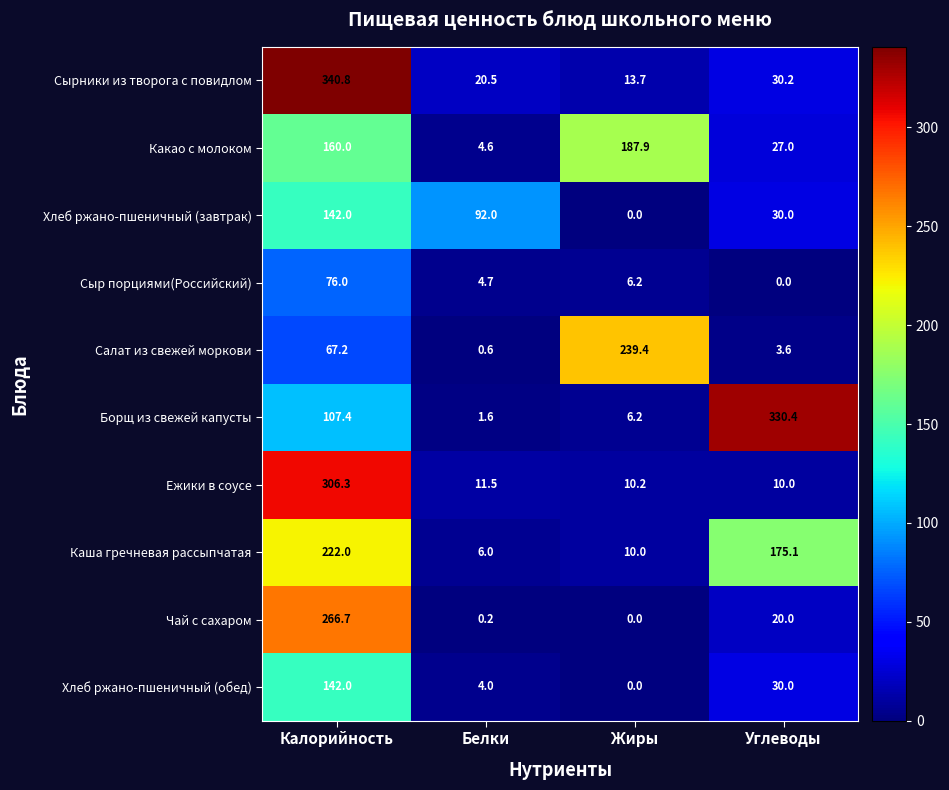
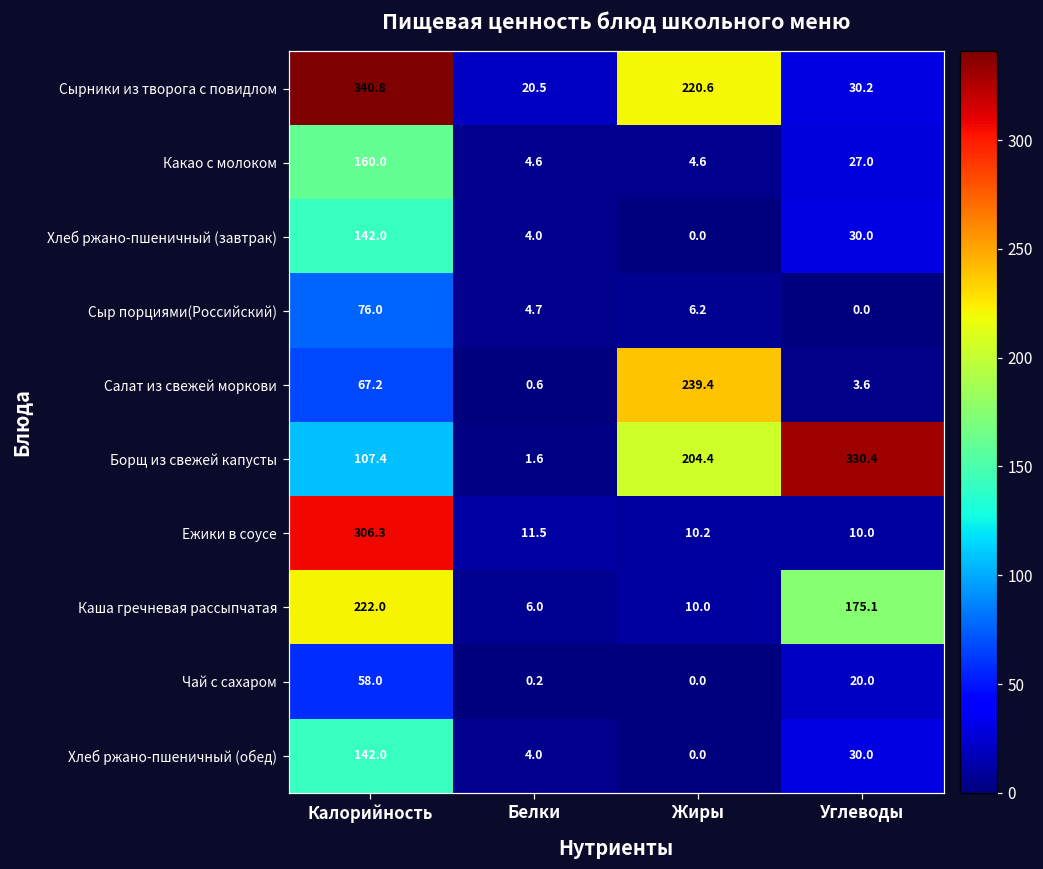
  {
    "Сырники из творога с повидлом": {
      "Калорийность": 340.8,
      "Белки": 20.5,
-     "Жиры": 13.7,
+     "Жиры": 220.6,
      "Углеводы": 30.2
    },
    "Какао с молоком": {
      "Калорийность": 160.0,
      "Белки": 4.6,
-     "Жиры": 187.9,
+     "Жиры": 4.6,
      "Углеводы": 27.0
    },
    "Хлеб ржано-пшеничный (завтрак)": {
      "Калорийность": 142.0,
-     "Белки": 92.0,
+     "Белки": 4.0,
      "Жиры": 0.0,
      "Углеводы": 30.0
    },
    "Сыр порциями(Российский)": {
      "Калорийность": 76.0,
      "Белки": 4.7,
      "Жиры": 6.2,
      "Углеводы": 0.0
    },
    "Салат из свежей моркови": {
      "Калорийность": 67.2,
      "Белки": 0.6,
      "Жиры": 239.4,
      "Углеводы": 3.6
    },
    "Борщ из свежей капусты": {
      "Калорийность": 107.4,
      "Белки": 1.6,
-     "Жиры": 6.2,
+     "Жиры": 204.4,
      "Углеводы": 330.4
    },
    "Ежики в соусе": {
      "Калорийность": 306.3,
      "Белки": 11.5,
      "Жиры": 10.2,
      "Углеводы": 10.0
    },
    "Каша гречневая рассыпчатая": {
      "Калорийность": 222.0,
      "Белки": 6.0,
      "Жиры": 10.0,
      "Углеводы": 175.1
    },
    "Чай с сахаром": {
-     "Калорийность": 266.7,
+     "Калорийность": 58.0,
      "Белки": 0.2,
      "Жиры": 0.0,
      "Углеводы": 20.0
    },
    "Хлеб ржано-пшеничный (обед)": {
      "Калорийность": 142.0,
      "Белки": 4.0,
      "Жиры": 0.0,
      "Углеводы": 30.0
    }
  }
